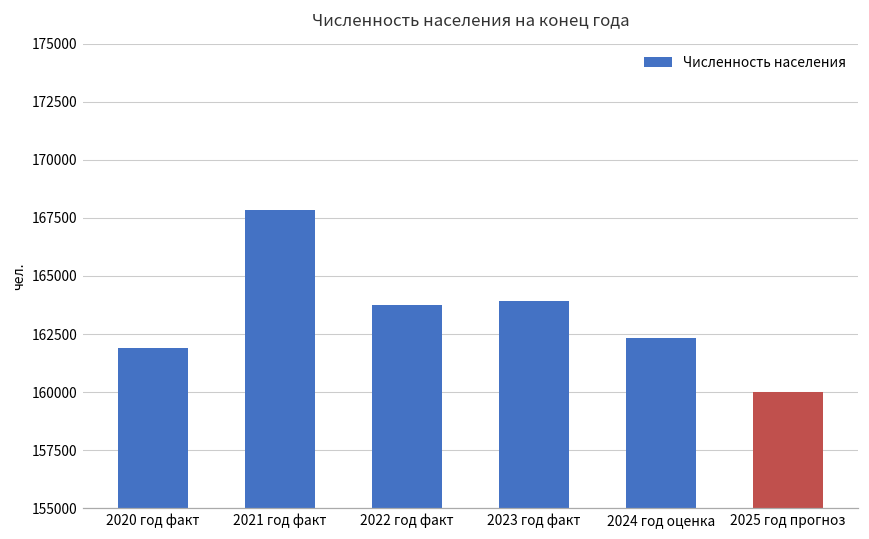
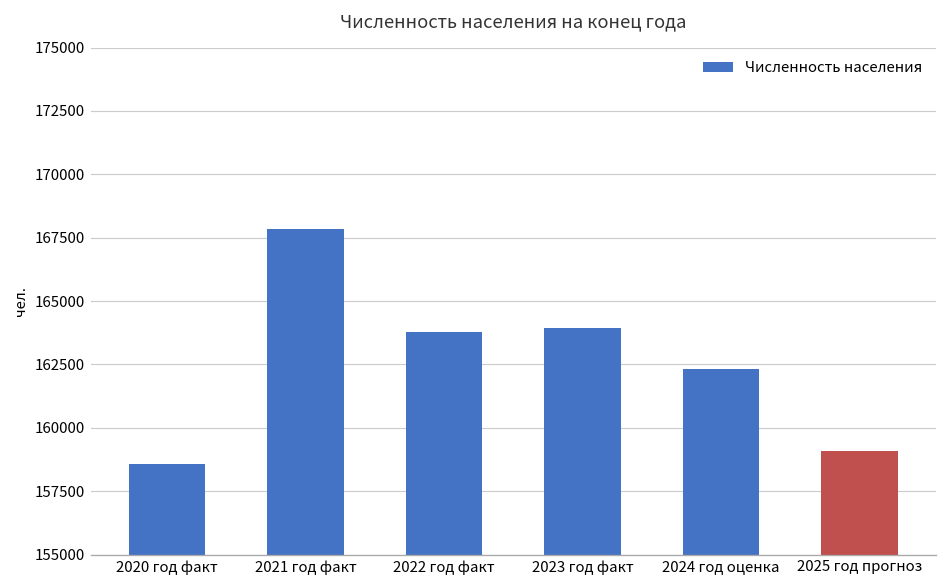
  {
-   "2020 год факт": 161900,
+   "2020 год факт": 158600,
    "2021 год факт": 167800,
    "2022 год факт": 163800,
    "2023 год факт": 163900,
    "2024 год оценка": 162300,
-   "2025 год прогноз": 160000
+   "2025 год прогноз": 159100
  }
